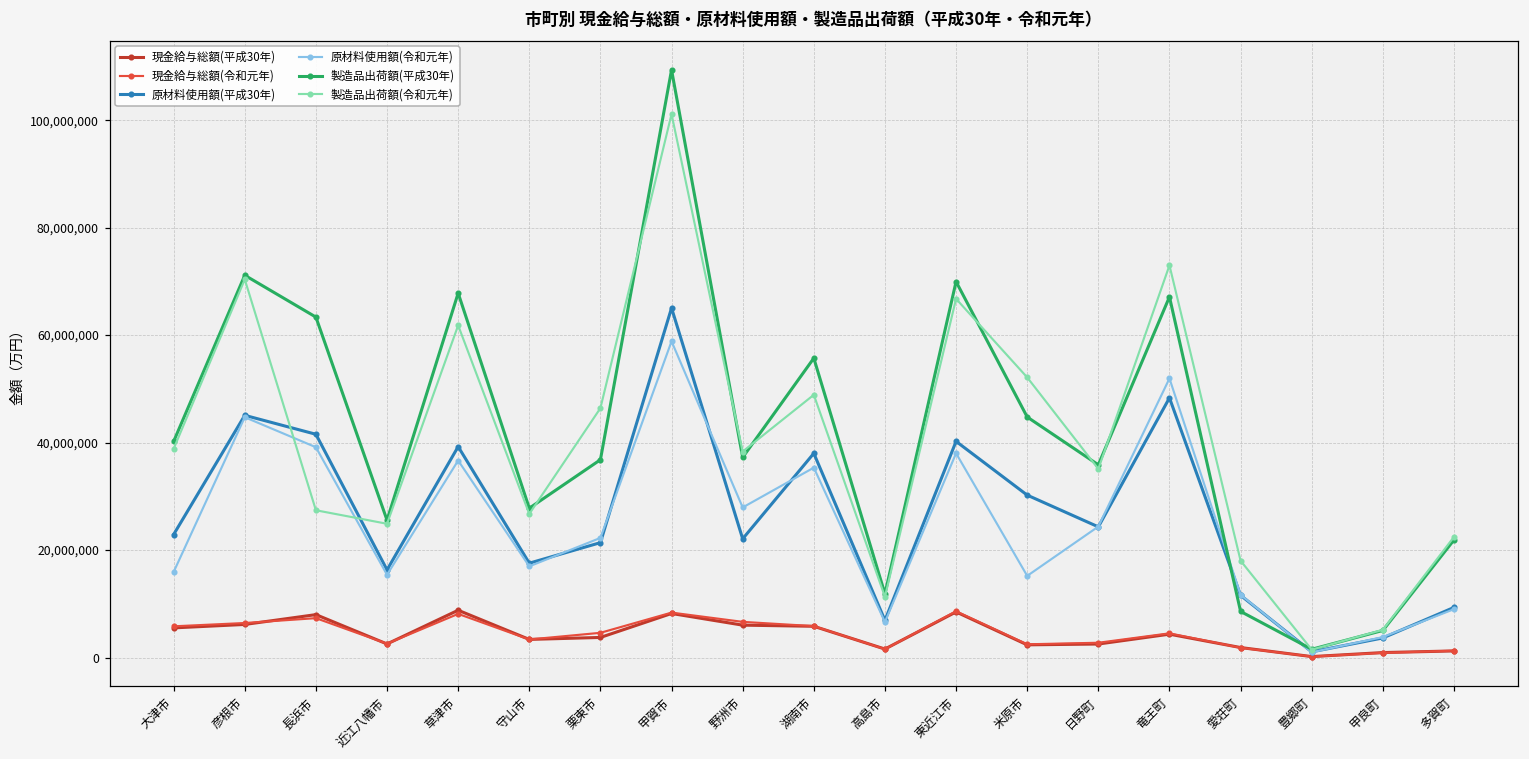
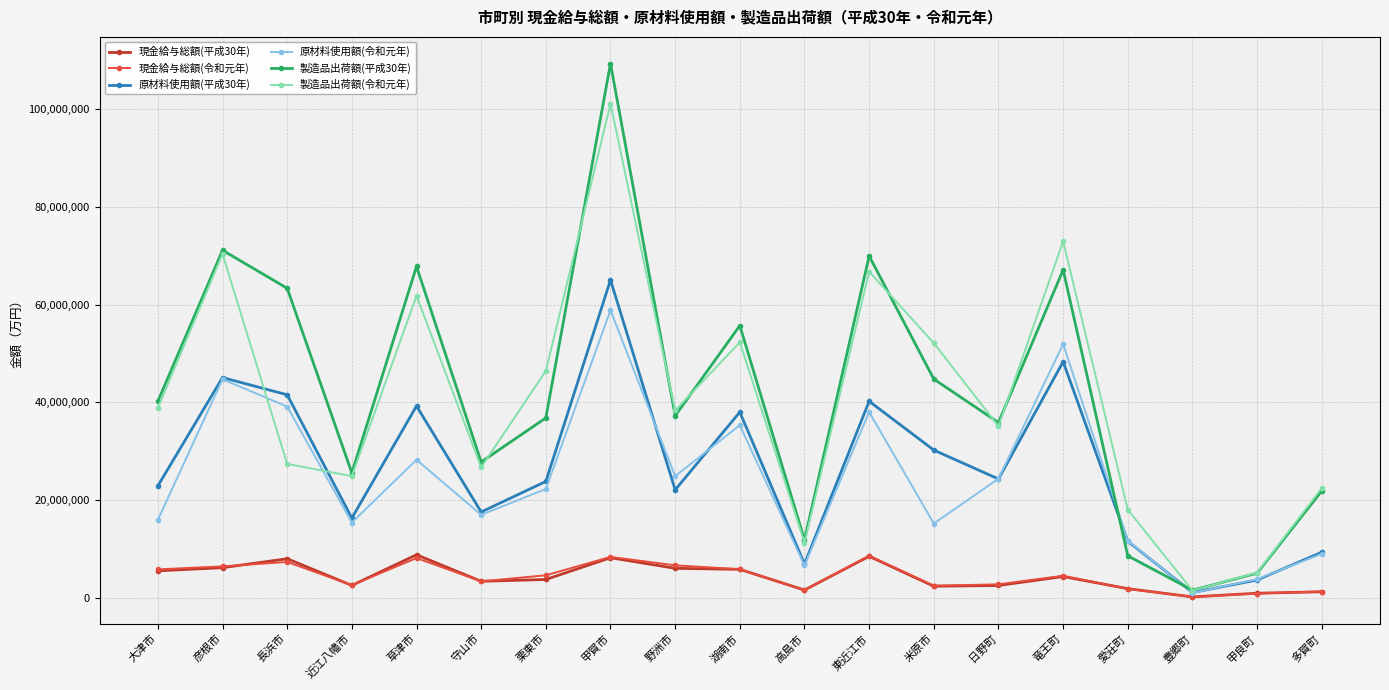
  {
    "原材料使用額(平成30年)": {
      "大津市": "23,000,000",
      "長浜市": "42,000,000",
      "近江八幡市": "16,000,000",
      "草津市": "39,000,000",
      "守山市": "18,000,000",
-     "栗東市": "21,000,000",
+     "栗東市": "24,000,000",
      "甲賀市": "65,000,000",
      "野洲市": "22,000,000",
      "湖南市": "38,000,000",
      "東近江市": "40,000,000",
      "米原市": "30,000,000",
      "竜王町": "48,000,000"
    },
    "原材料使用額(令和元年)": {
      "大津市": "16,000,000",
      "長浜市": "39,000,000",
      "近江八幡市": "15,000,000",
-     "草津市": "37,000,000",
+     "草津市": "28,000,000",
      "守山市": "17,000,000",
      "栗東市": "22,000,000",
      "甲賀市": "59,000,000",
-     "野洲市": "28,000,000",
+     "野洲市": "25,000,000",
      "湖南市": "35,000,000",
      "東近江市": "38,000,000",
      "米原市": "15,000,000",
      "竜王町": "52,000,000"
    },
    "製造品出荷額(平成30年)": {
      "大津市": "40,000,000",
      "彦根市": "71,000,000",
      "長浜市": "63,000,000",
      "近江八幡市": "26,000,000",
      "草津市": "68,000,000",
      "守山市": "28,000,000",
      "栗東市": "37,000,000",
      "甲賀市": "109,000,000",
      "野洲市": "37,000,000",
      "湖南市": "56,000,000",
      "高島市": "12,000,000",
      "東近江市": "70,000,000",
      "米原市": "45,000,000",
      "日野町": "36,000,000",
      "竜王町": "67,000,000",
      "愛荘町": "9,000,000",
      "多賀町": "22,000,000"
    },
    "製造品出荷額(令和元年)": {
      "大津市": "39,000,000",
      "彦根市": "70,000,000",
      "長浜市": "27,000,000",
      "近江八幡市": "25,000,000",
      "草津市": "62,000,000",
      "守山市": "27,000,000",
      "栗東市": "46,000,000",
      "甲賀市": "101,000,000",
      "野洲市": "38,000,000",
-     "湖南市": "49,000,000",
+     "湖南市": "52,000,000",
      "高島市": "11,000,000",
      "東近江市": "67,000,000",
      "米原市": "52,000,000",
      "日野町": "35,000,000",
      "竜王町": "73,000,000",
      "愛荘町": "18,000,000",
      "多賀町": "22,000,000"
    }
  }
